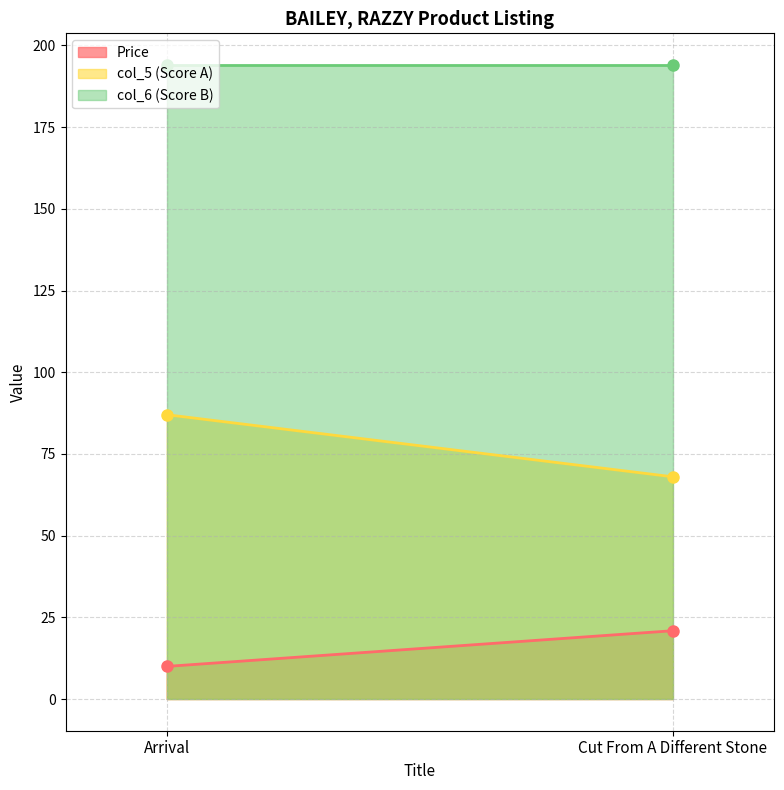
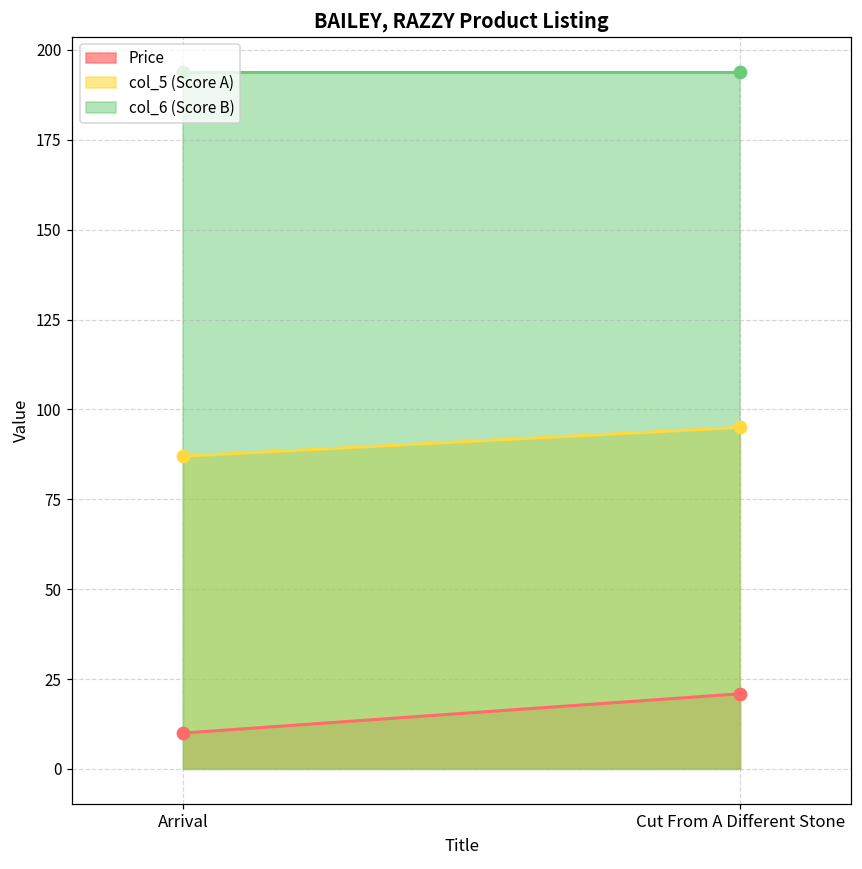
  {
    "Price": {
      "Arrival": 10,
      "Cut From A Different Stone": 21
    },
    "col_5 (Score A)": {
      "Arrival": 87,
-     "Cut From A Different Stone": 68
+     "Cut From A Different Stone": 95
    },
    "col_6 (Score B)": {
      "Cut From A Different Stone": 194
    }
  }
